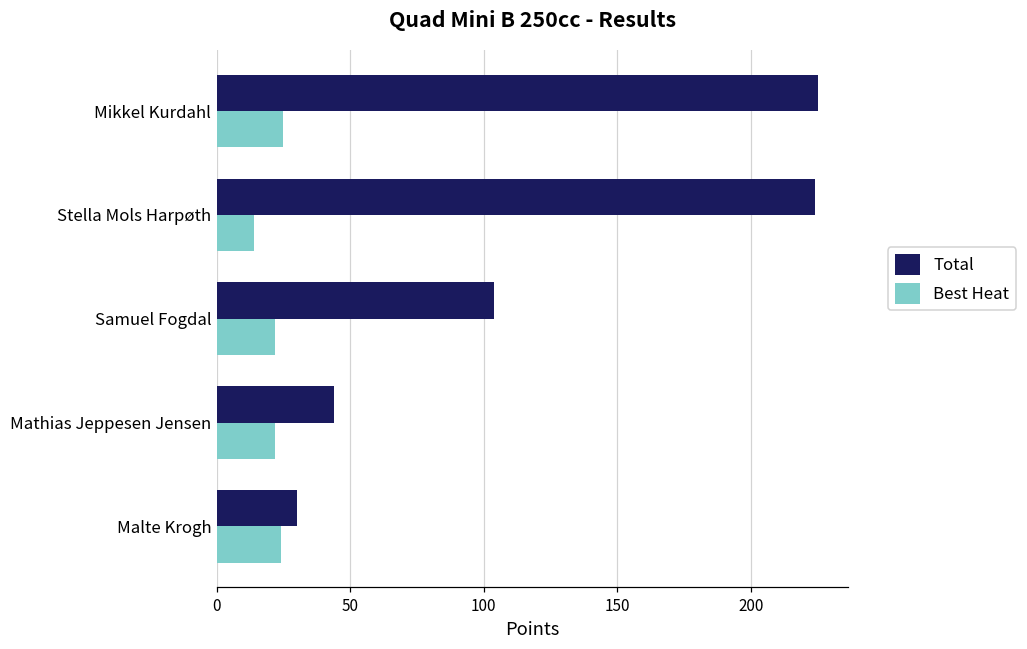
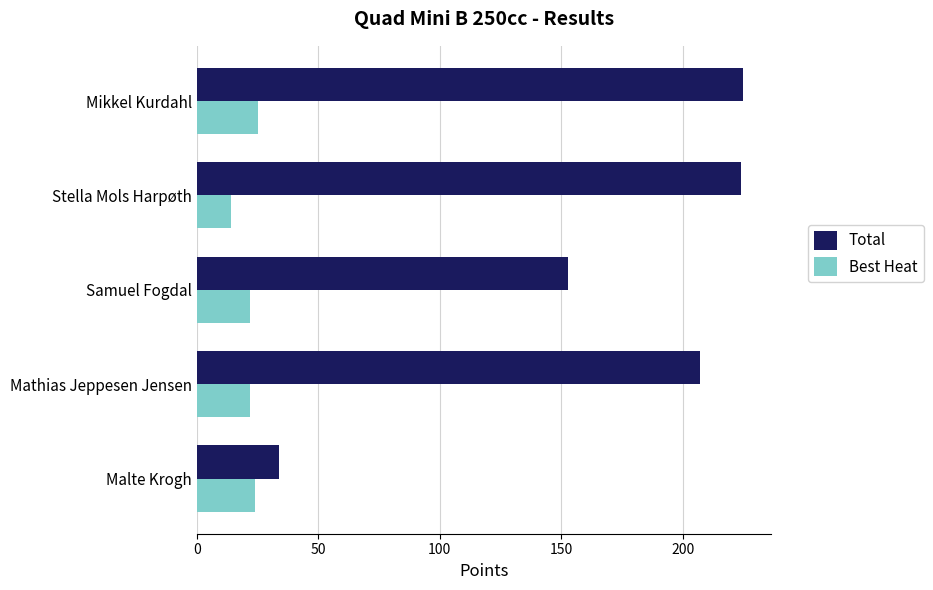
  {
    "Total": {
      "Mikkel Kurdahl": 225,
      "Stella Mols Harpøth": 224,
-     "Samuel Fogdal": 104,
-     "Mathias Jeppesen Jensen": 44,
-     "Malte Krogh": 30
+     "Samuel Fogdal": 153,
+     "Mathias Jeppesen Jensen": 207,
+     "Malte Krogh": 34
    },
    "Best Heat": {
      "Mikkel Kurdahl": 25,
      "Stella Mols Harpøth": 14,
      "Samuel Fogdal": 22,
      "Mathias Jeppesen Jensen": 22,
      "Malte Krogh": 24
    }
  }
